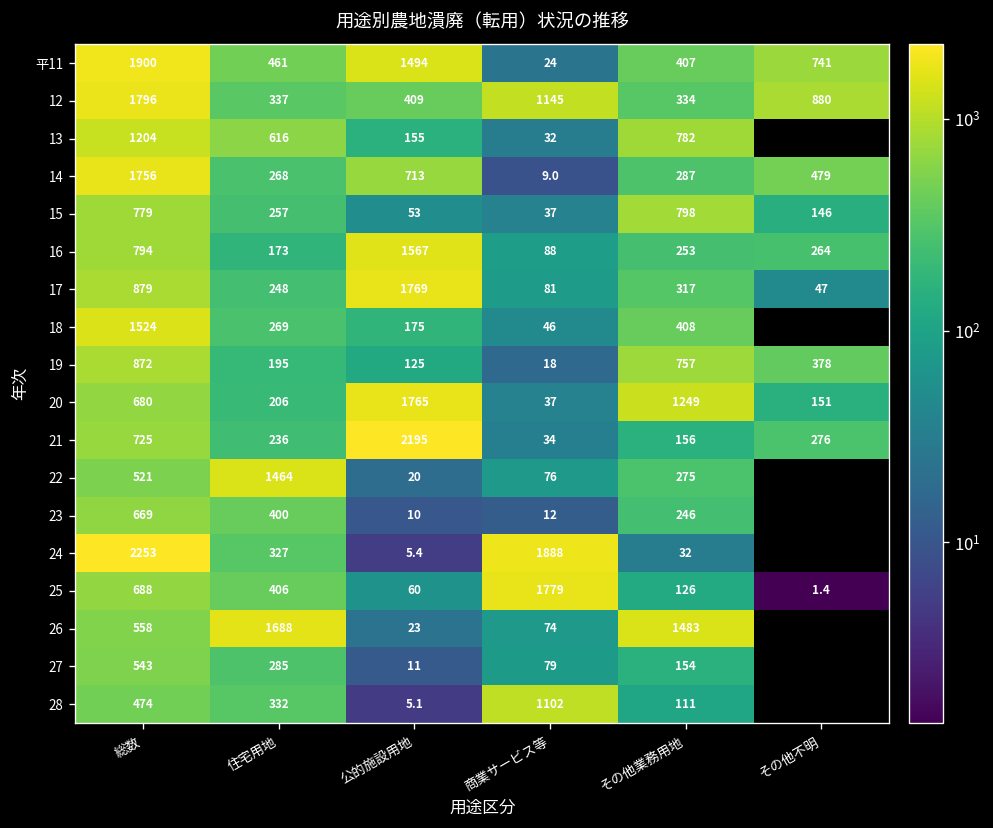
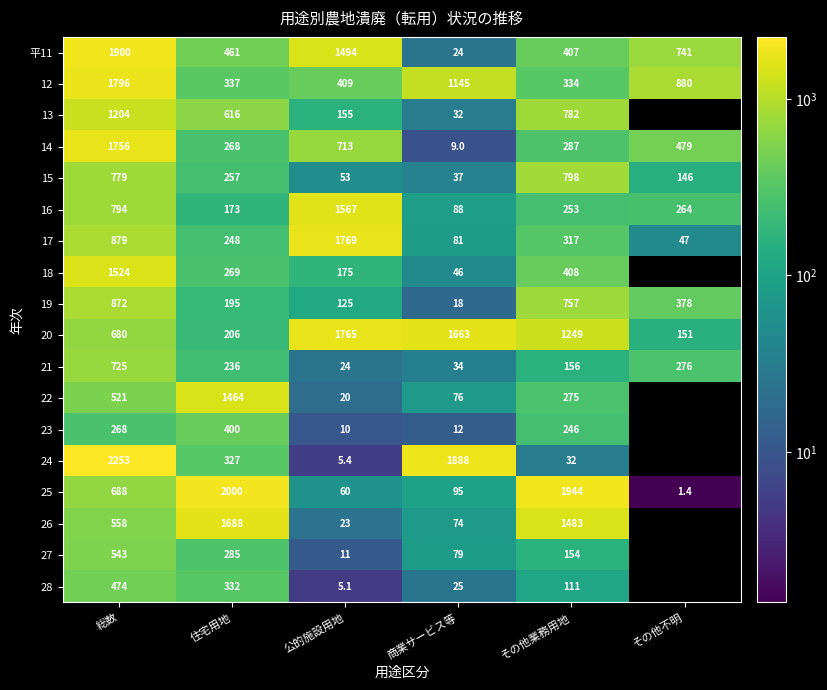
  {
    "平11": {
      "総数": 1900,
      "住宅用地": 461,
      "公的施設用地": 1494,
      "商業サービス等": 24,
      "その他業務用地": 407,
      "その他不明": 741
    },
    "12": {
      "総数": 1796,
      "住宅用地": 337,
      "公的施設用地": 409,
      "商業サービス等": 1145,
      "その他業務用地": 334,
      "その他不明": 880
    },
    "13": {
      "総数": 1204,
      "住宅用地": 616,
      "公的施設用地": 155,
      "商業サービス等": 32,
      "その他業務用地": 782
    },
    "14": {
      "総数": 1756,
      "住宅用地": 268,
      "公的施設用地": 713,
      "商業サービス等": 9.0,
      "その他業務用地": 287,
      "その他不明": 479
    },
    "15": {
      "総数": 779,
      "住宅用地": 257,
      "公的施設用地": 53,
      "商業サービス等": 37,
      "その他業務用地": 798,
      "その他不明": 146
    },
    "16": {
      "総数": 794,
      "住宅用地": 173,
      "公的施設用地": 1567,
      "商業サービス等": 88,
      "その他業務用地": 253,
      "その他不明": 264
    },
    "17": {
      "総数": 879,
      "住宅用地": 248,
      "公的施設用地": 1769,
      "商業サービス等": 81,
      "その他業務用地": 317,
      "その他不明": 47
    },
    "18": {
      "総数": 1524,
      "住宅用地": 269,
      "公的施設用地": 175,
      "商業サービス等": 46,
      "その他業務用地": 408
    },
    "19": {
      "総数": 872,
      "住宅用地": 195,
      "公的施設用地": 125,
      "商業サービス等": 18,
      "その他業務用地": 757,
      "その他不明": 378
    },
    "20": {
      "総数": 680,
      "住宅用地": 206,
      "公的施設用地": 1765,
-     "商業サービス等": 37,
+     "商業サービス等": 1663,
      "その他業務用地": 1249,
      "その他不明": 151
    },
    "21": {
      "総数": 725,
      "住宅用地": 236,
-     "公的施設用地": 2195,
+     "公的施設用地": 24,
      "商業サービス等": 34,
      "その他業務用地": 156,
      "その他不明": 276
    },
    "22": {
      "総数": 521,
      "住宅用地": 1464,
      "公的施設用地": 20,
      "商業サービス等": 76,
      "その他業務用地": 275
    },
    "23": {
-     "総数": 669,
+     "総数": 268,
      "住宅用地": 400,
      "公的施設用地": 10,
      "商業サービス等": 12,
      "その他業務用地": 246
    },
    "24": {
      "総数": 2253,
      "住宅用地": 327,
      "公的施設用地": 5.4,
      "商業サービス等": 1888,
      "その他業務用地": 32
    },
    "25": {
      "総数": 688,
-     "住宅用地": 406,
+     "住宅用地": 2000,
      "公的施設用地": 60,
-     "商業サービス等": 1779,
-     "その他業務用地": 126,
+     "商業サービス等": 95,
+     "その他業務用地": 1944,
      "その他不明": 1.4
    },
    "26": {
      "総数": 558,
      "住宅用地": 1688,
      "公的施設用地": 23,
      "商業サービス等": 74,
      "その他業務用地": 1483
    },
    "27": {
      "総数": 543,
      "住宅用地": 285,
      "公的施設用地": 11,
      "商業サービス等": 79,
      "その他業務用地": 154
    },
    "28": {
      "総数": 474,
      "住宅用地": 332,
      "公的施設用地": 5.1,
-     "商業サービス等": 1102,
+     "商業サービス等": 25,
      "その他業務用地": 111
    }
  }
